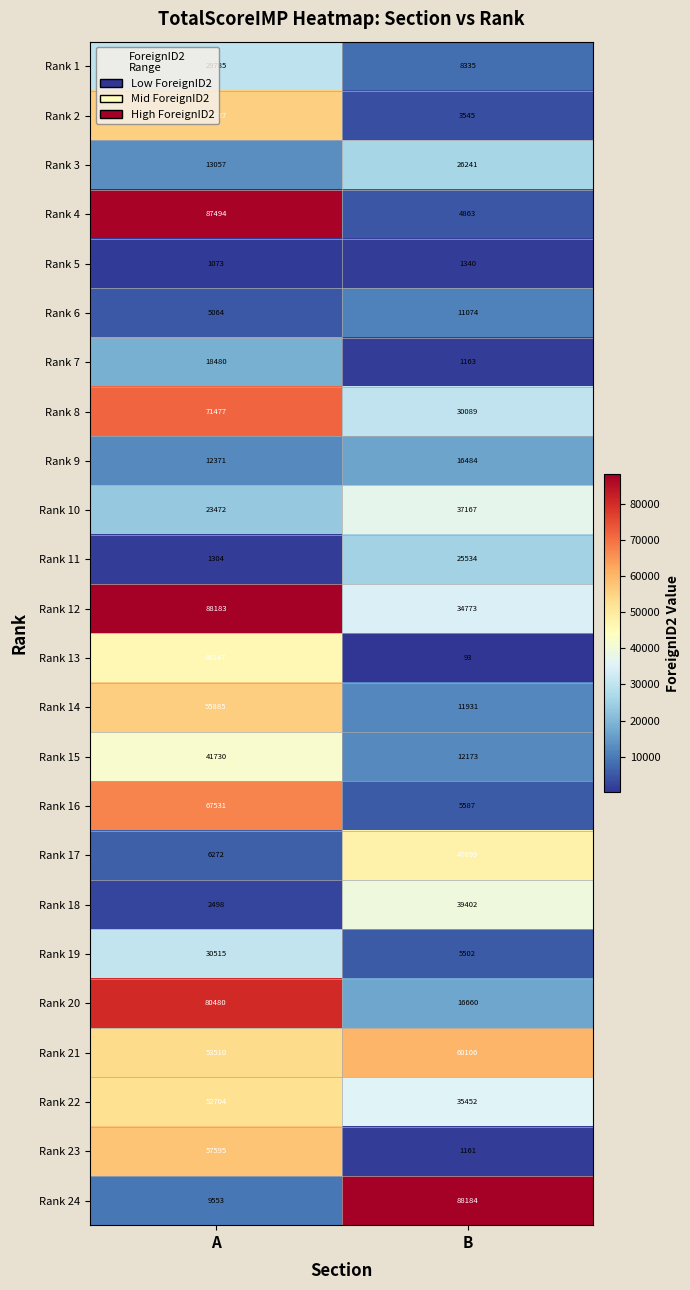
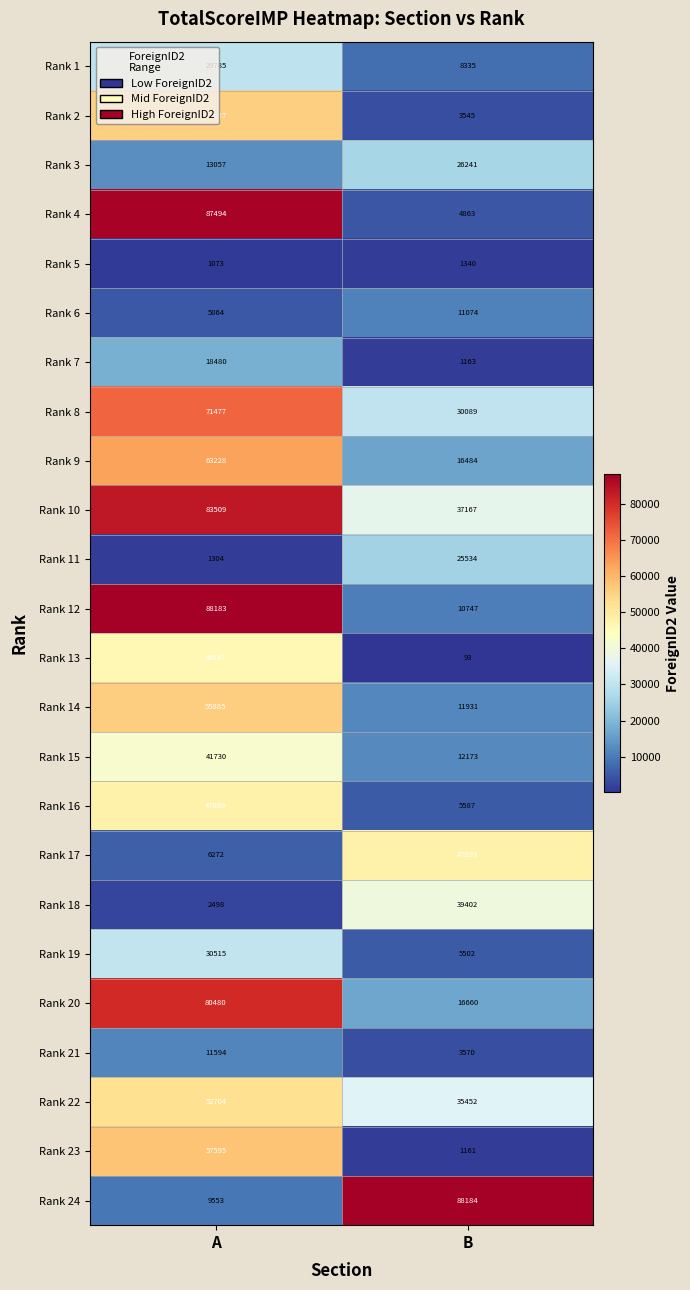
  {
    "Rank 1": {
      "B": 8335
    },
    "Rank 2": {
      "B": 3545
    },
    "Rank 3": {
      "A": 13057,
      "B": 26241
    },
    "Rank 4": {
      "A": 87494,
      "B": 4863
    },
    "Rank 5": {
      "A": 1073,
      "B": 1340
    },
    "Rank 6": {
      "A": 5064,
      "B": 11074
    },
    "Rank 7": {
      "A": 18480,
      "B": 1163
    },
    "Rank 8": {
      "A": 71477,
      "B": 30089
    },
    "Rank 9": {
-     "A": 12371,
+     "A": 63228,
      "B": 16484
    },
    "Rank 10": {
-     "A": 23472,
+     "A": 83509,
      "B": 37167
    },
    "Rank 11": {
      "A": 1304,
      "B": 25534
    },
    "Rank 12": {
      "A": 88183,
-     "B": 34773
+     "B": 10747
    },
    "Rank 13": {
      "A": 46147,
      "B": 93
    },
    "Rank 14": {
      "A": 55885,
      "B": 11931
    },
    "Rank 15": {
      "A": 41730,
      "B": 12173
    },
    "Rank 16": {
-     "A": 67531,
+     "A": 47699,
      "B": 5587
    },
    "Rank 17": {
      "A": 6272,
      "B": 47699
    },
    "Rank 18": {
      "A": 2498,
      "B": 39402
    },
    "Rank 19": {
      "A": 30515,
      "B": 5502
    },
    "Rank 20": {
      "A": 80480,
      "B": 16660
    },
    "Rank 21": {
-     "A": 53510,
-     "B": 60106
+     "A": 11594,
+     "B": 3570
    },
    "Rank 22": {
      "A": 52704,
      "B": 35452
    },
    "Rank 23": {
      "A": 57595,
      "B": 1161
    },
    "Rank 24": {
      "A": 9553,
      "B": 88184
    }
  }
